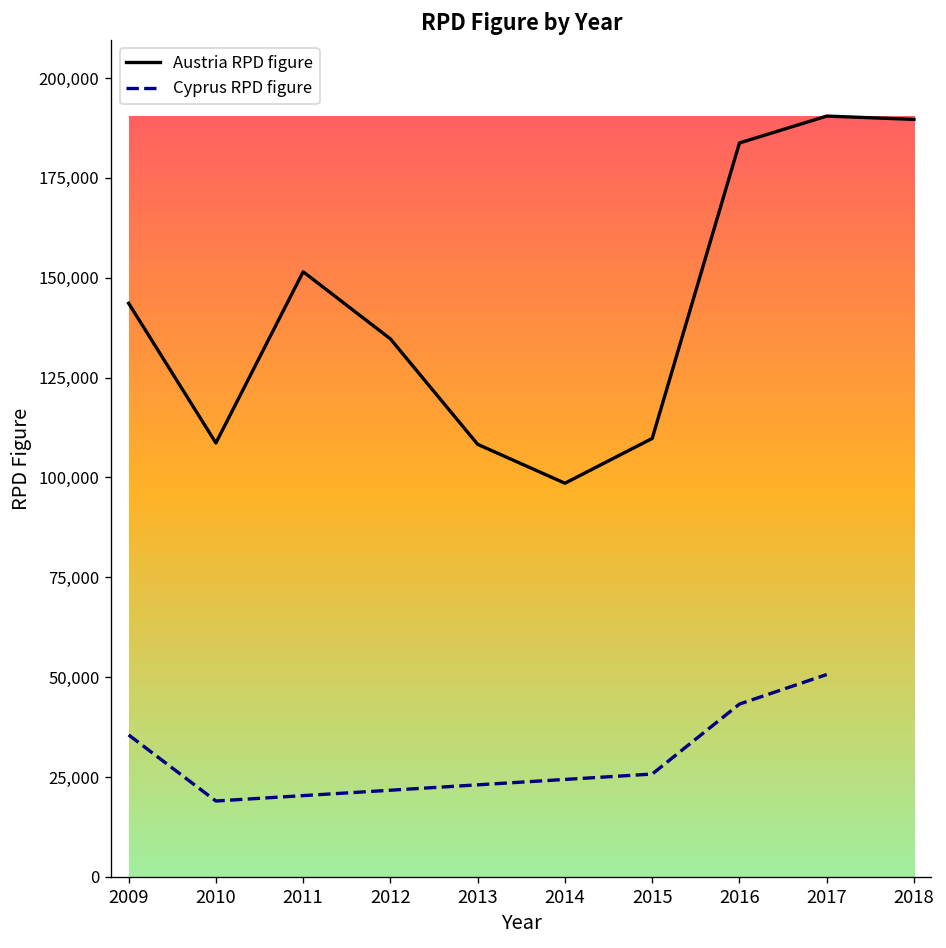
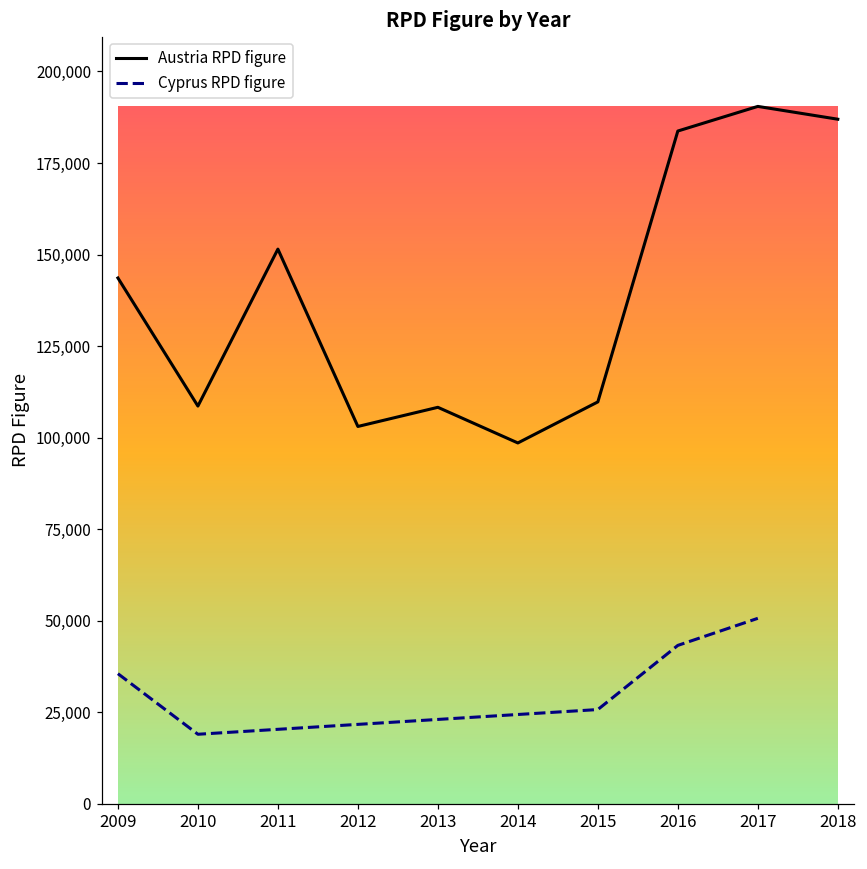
  {
    "Austria RPD figure": {
      "2009": "144,000",
      "2010": "109,000",
      "2011": "151,000",
-     "2012": "135,000",
+     "2012": "103,000",
      "2013": "108,000",
      "2014": "99,000",
      "2015": "110,000",
      "2016": "184,000",
      "2017": "190,000",
-     "2018": "190,000"
+     "2018": "187,000"
    },
    "Cyprus RPD figure": {
      "2009": "36,000",
      "2010": "19,000",
      "2015": "26,000",
      "2016": "43,000",
      "2017": "51,000"
    }
  }
